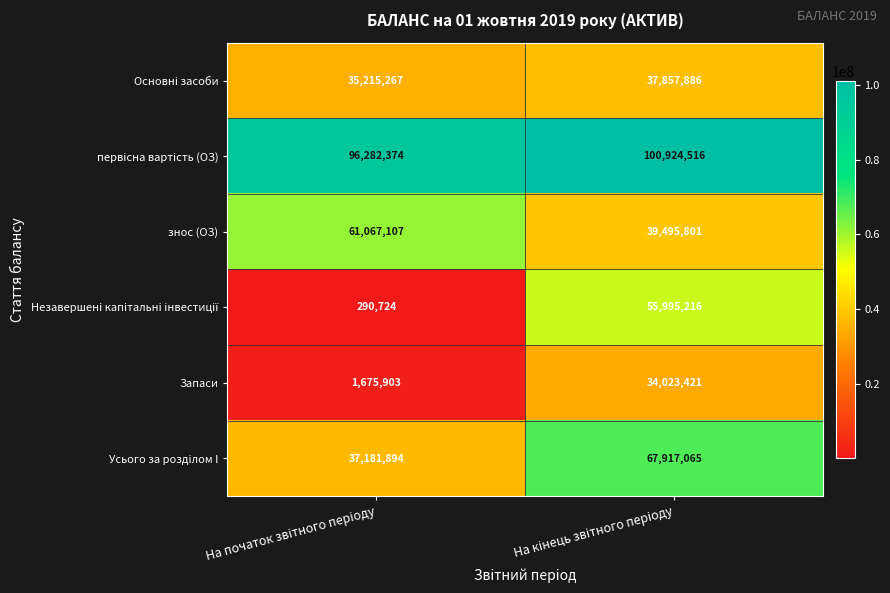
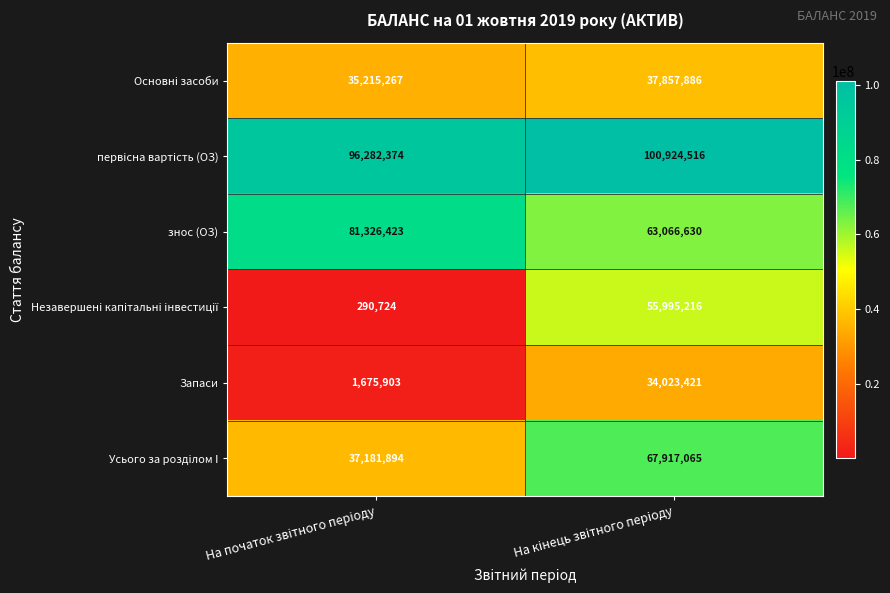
  {
    "Основні засоби": {
      "На початок звітного періоду": "35,215,267",
      "На кінець звітного періоду": "37,857,886"
    },
    "первісна вартість (ОЗ)": {
      "На початок звітного періоду": "96,282,374",
      "На кінець звітного періоду": "100,924,516"
    },
    "знос (ОЗ)": {
-     "На початок звітного періоду": "61,067,107",
-     "На кінець звітного періоду": "39,495,801"
+     "На початок звітного періоду": "81,326,423",
+     "На кінець звітного періоду": "63,066,630"
    },
    "Незавершені капітальні інвестиції": {
      "На початок звітного періоду": "290,724",
      "На кінець звітного періоду": "55,995,216"
    },
    "Запаси": {
      "На початок звітного періоду": "1,675,903",
      "На кінець звітного періоду": "34,023,421"
    },
    "Усього за розділом І": {
      "На початок звітного періоду": "37,181,894",
      "На кінець звітного періоду": "67,917,065"
    }
  }
